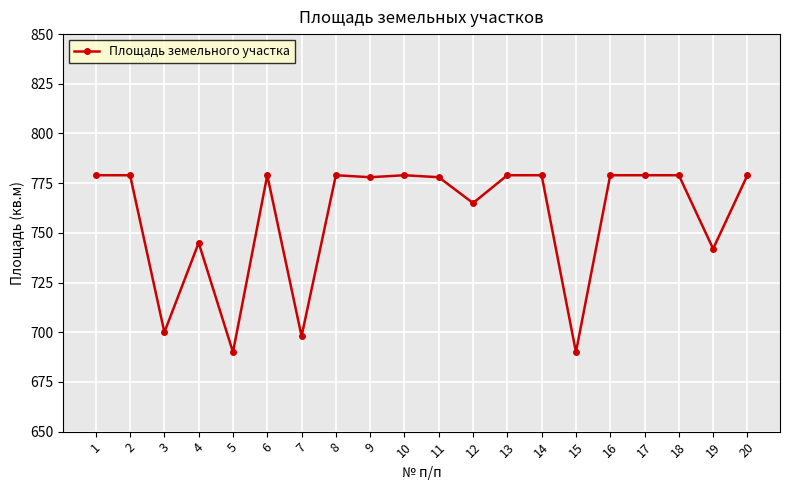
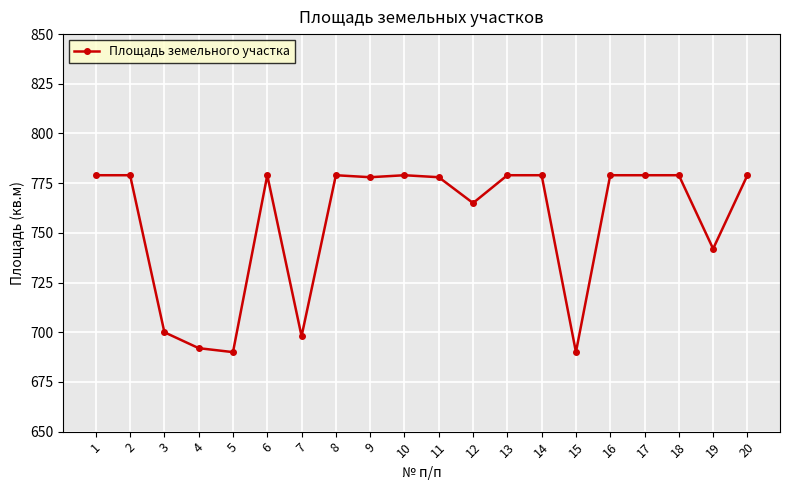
  {
    "1": 779,
    "2": 779,
    "3": 700,
-   "4": 745,
+   "4": 692,
    "5": 690,
    "6": 779,
    "7": 698,
    "8": 779,
    "9": 778,
    "10": 779,
    "11": 778,
    "12": 765,
    "13": 779,
    "14": 779,
    "15": 690,
    "16": 779,
    "17": 779,
    "18": 779,
    "19": 742,
    "20": 779
  }
